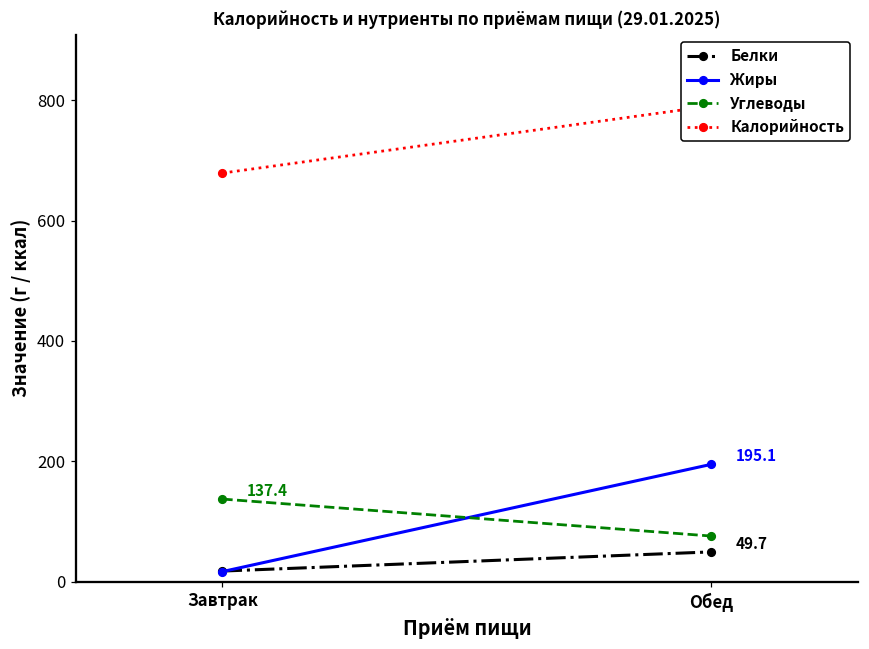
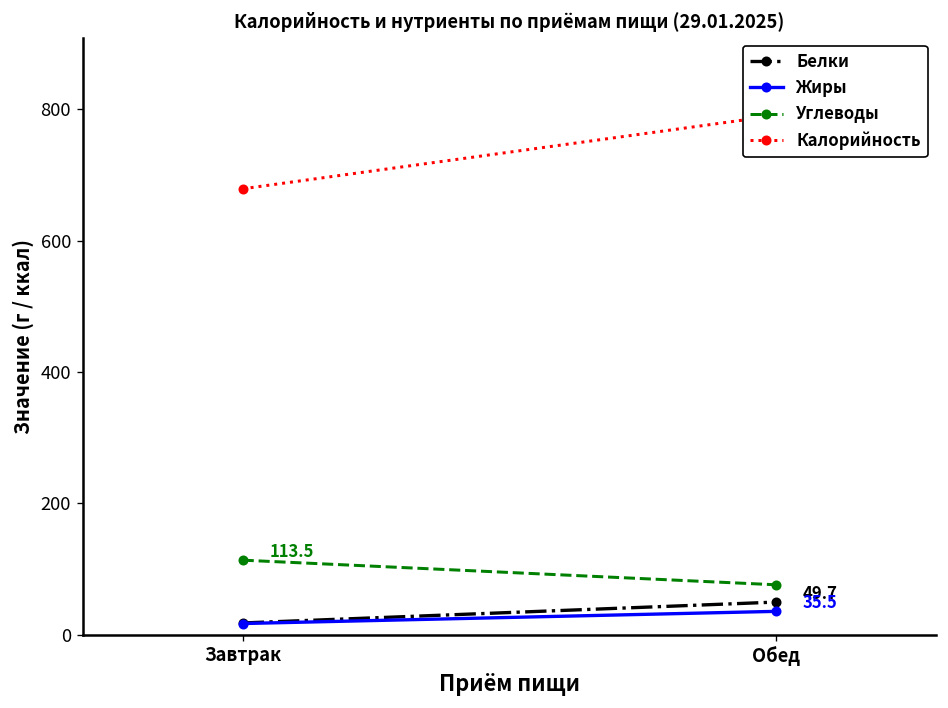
  {
    "Жиры": {
-     "Обед": 195.1
+     "Обед": 35.5
    },
    "Углеводы": {
-     "Завтрак": 137.4
+     "Завтрак": 113.5
    },
    "Калорийность": {
      "Завтрак": 680
    }
  }
